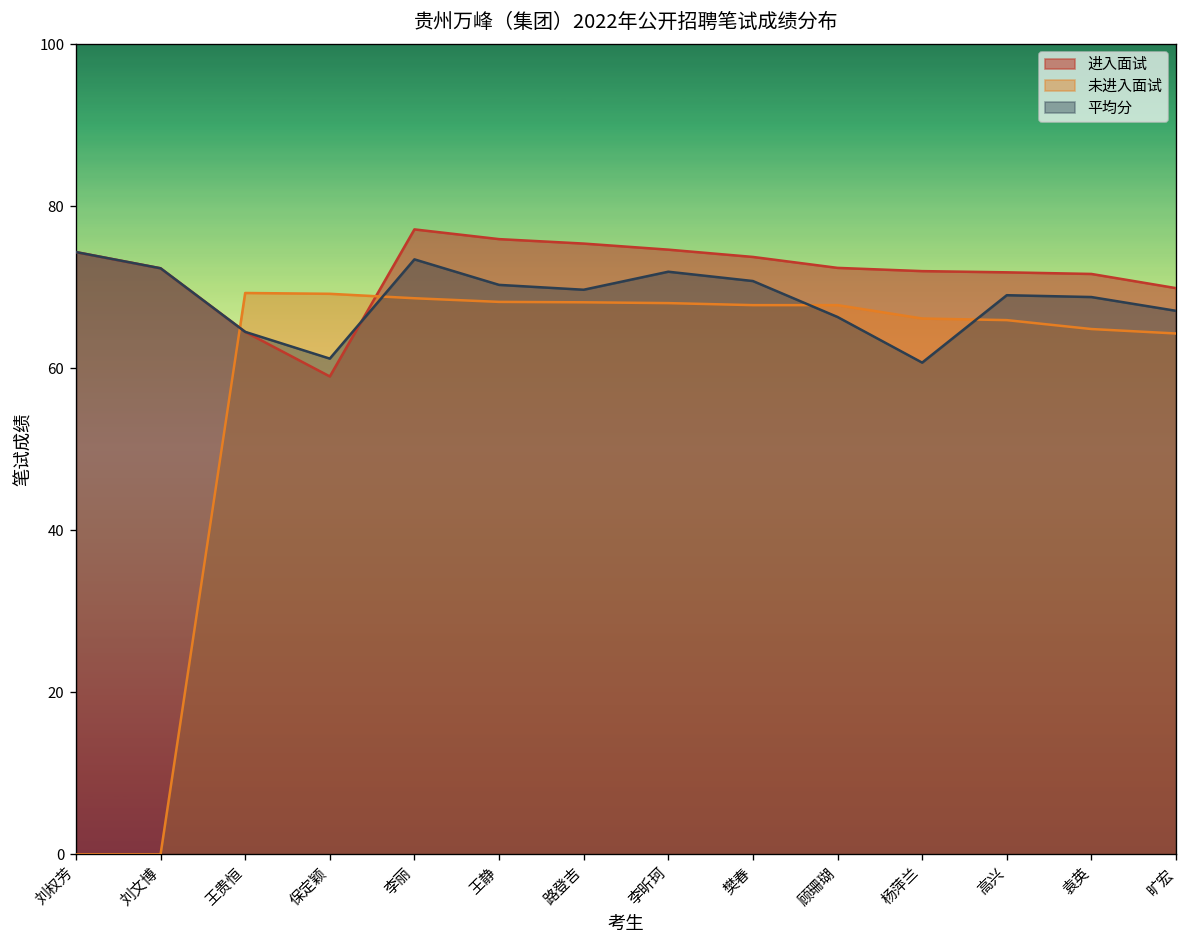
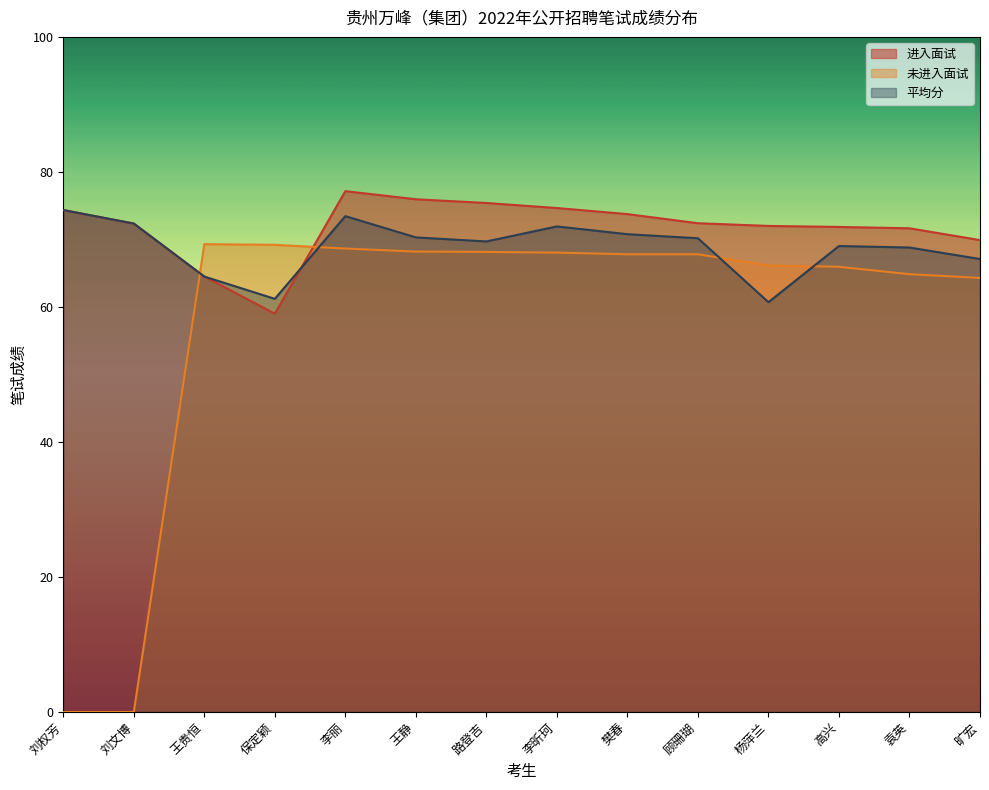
  {
    "平均分": {
      "保定颖": 61,
      "李丽": 73,
      "王静": 70,
      "路登吉": 70,
      "李昕珂": 72,
      "樊春": 71,
-     "顾珊瑚": 66,
+     "顾珊瑚": 70,
      "杨萍兰": 61,
      "高兴": 69,
      "袁英": 69,
      "旷宏": 67
    }
  }
